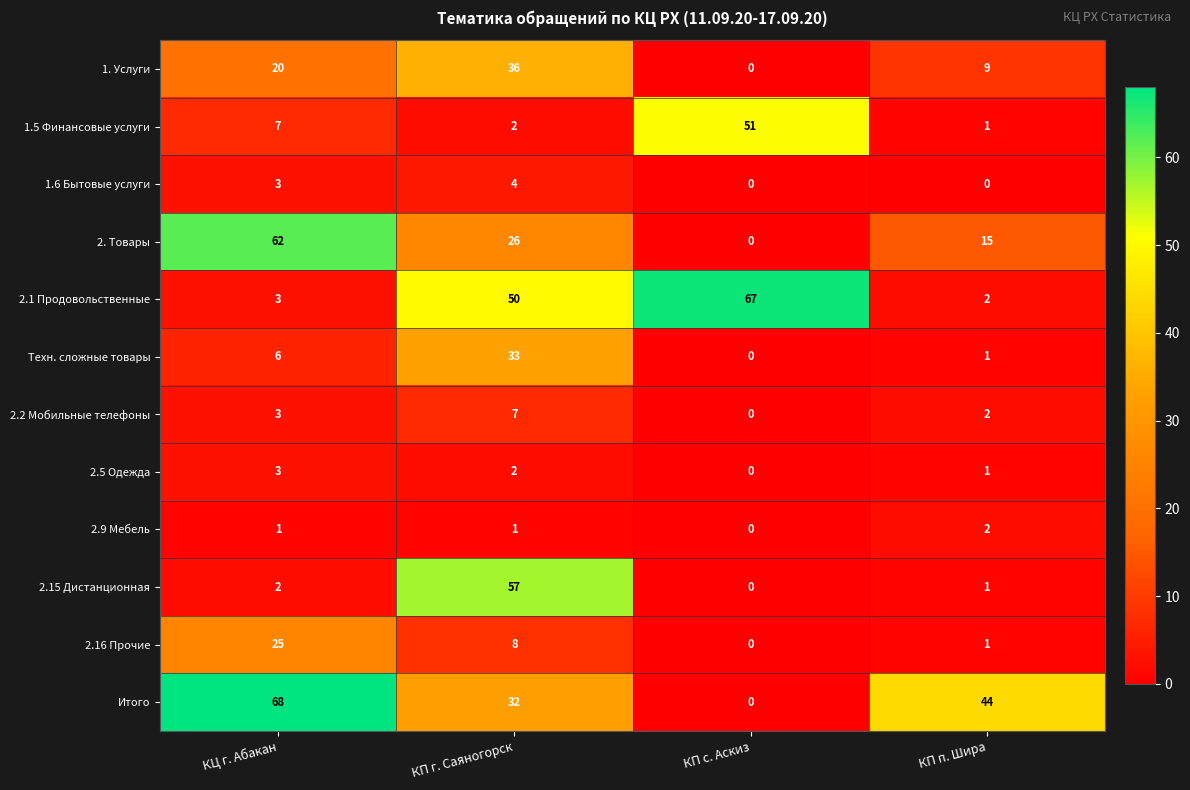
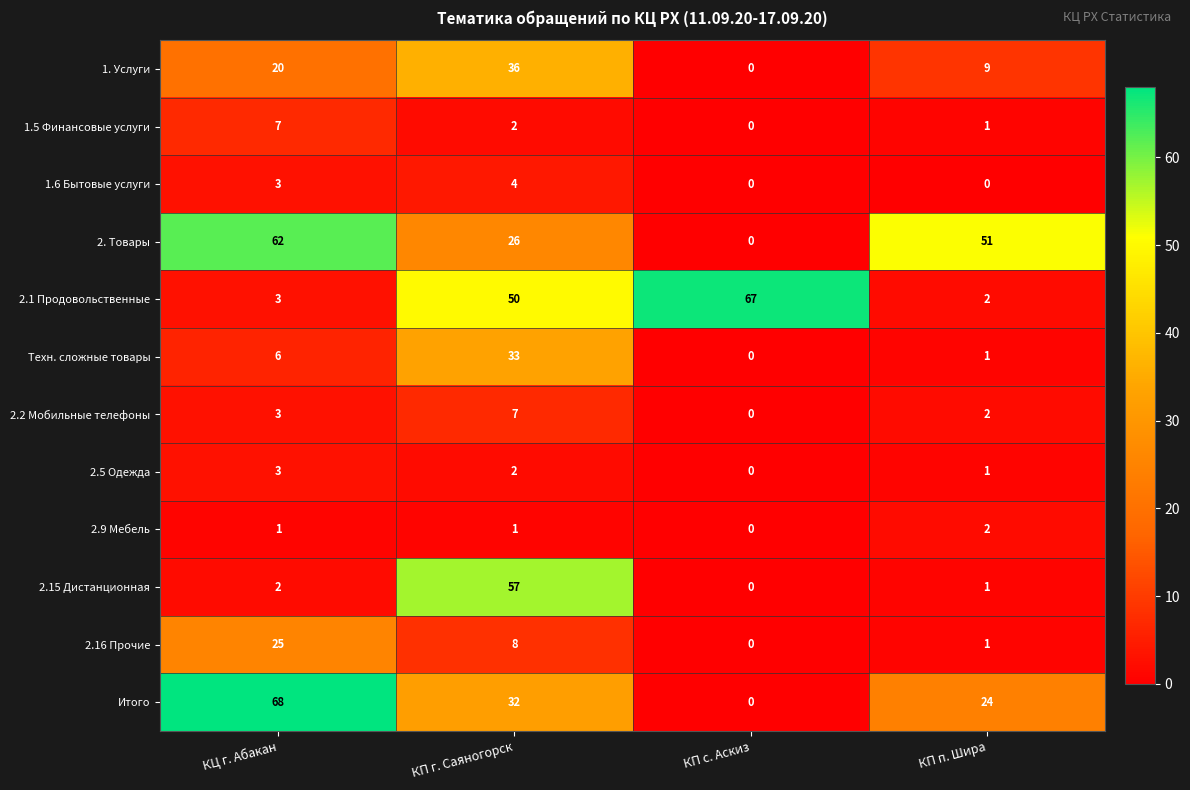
  {
    "1. Услуги": {
      "КЦ г. Абакан": 20,
      "КП г. Саяногорск": 36,
      "КП с. Аскиз": 0,
      "КП п. Шира": 9
    },
    "1.5 Финансовые услуги": {
      "КЦ г. Абакан": 7,
      "КП г. Саяногорск": 2,
-     "КП с. Аскиз": 51,
+     "КП с. Аскиз": 0,
      "КП п. Шира": 1
    },
    "1.6 Бытовые услуги": {
      "КЦ г. Абакан": 3,
      "КП г. Саяногорск": 4,
      "КП с. Аскиз": 0,
      "КП п. Шира": 0
    },
    "2. Товары": {
      "КЦ г. Абакан": 62,
      "КП г. Саяногорск": 26,
      "КП с. Аскиз": 0,
-     "КП п. Шира": 15
+     "КП п. Шира": 51
    },
    "2.1 Продовольственные": {
      "КЦ г. Абакан": 3,
      "КП г. Саяногорск": 50,
      "КП с. Аскиз": 67,
      "КП п. Шира": 2
    },
    "Техн. сложные товары": {
      "КЦ г. Абакан": 6,
      "КП г. Саяногорск": 33,
      "КП с. Аскиз": 0,
      "КП п. Шира": 1
    },
    "2.2 Мобильные телефоны": {
      "КЦ г. Абакан": 3,
      "КП г. Саяногорск": 7,
      "КП с. Аскиз": 0,
      "КП п. Шира": 2
    },
    "2.5 Одежда": {
      "КЦ г. Абакан": 3,
      "КП г. Саяногорск": 2,
      "КП с. Аскиз": 0,
      "КП п. Шира": 1
    },
    "2.9 Мебель": {
      "КЦ г. Абакан": 1,
      "КП г. Саяногорск": 1,
      "КП с. Аскиз": 0,
      "КП п. Шира": 2
    },
    "2.15 Дистанционная": {
      "КЦ г. Абакан": 2,
      "КП г. Саяногорск": 57,
      "КП с. Аскиз": 0,
      "КП п. Шира": 1
    },
    "2.16 Прочие": {
      "КЦ г. Абакан": 25,
      "КП г. Саяногорск": 8,
      "КП с. Аскиз": 0,
      "КП п. Шира": 1
    },
    "Итого": {
      "КЦ г. Абакан": 68,
      "КП г. Саяногорск": 32,
      "КП с. Аскиз": 0,
-     "КП п. Шира": 44
+     "КП п. Шира": 24
    }
  }
